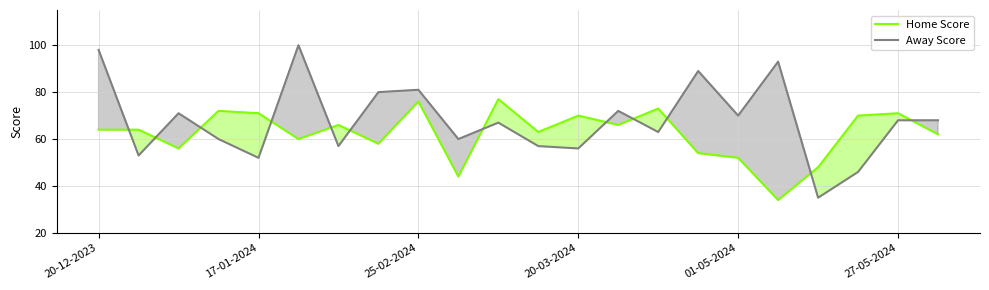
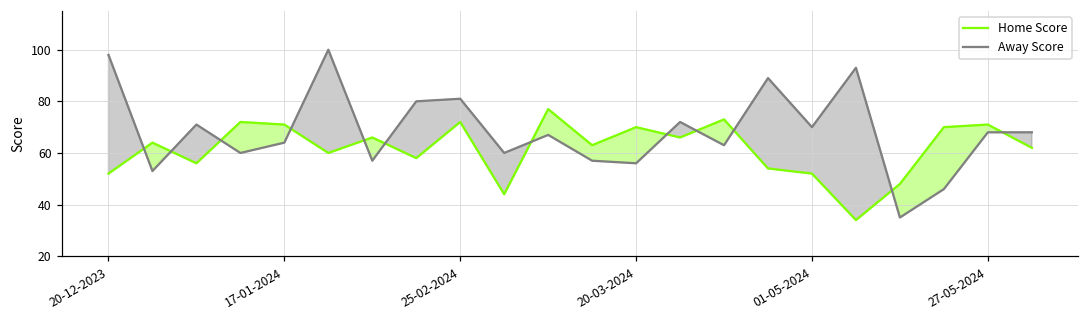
  {
    "Home Score": {
-     "20-12-2023": 64,
+     "20-12-2023": 52,
      "17-01-2024": 71,
-     "25-02-2024": 76,
+     "25-02-2024": 72,
      "20-03-2024": 70,
      "01-05-2024": 52,
      "27-05-2024": 71
    },
    "Away Score": {
      "20-12-2023": 98,
-     "17-01-2024": 52,
+     "17-01-2024": 64,
      "25-02-2024": 81,
      "20-03-2024": 56,
      "01-05-2024": 70,
      "27-05-2024": 68
    }
  }
